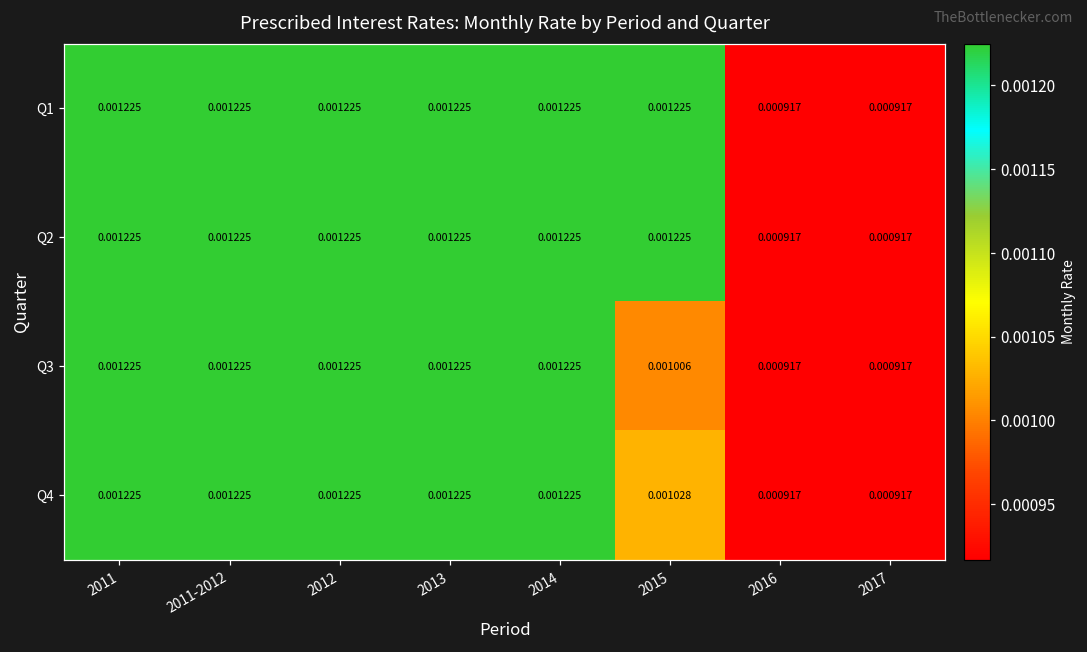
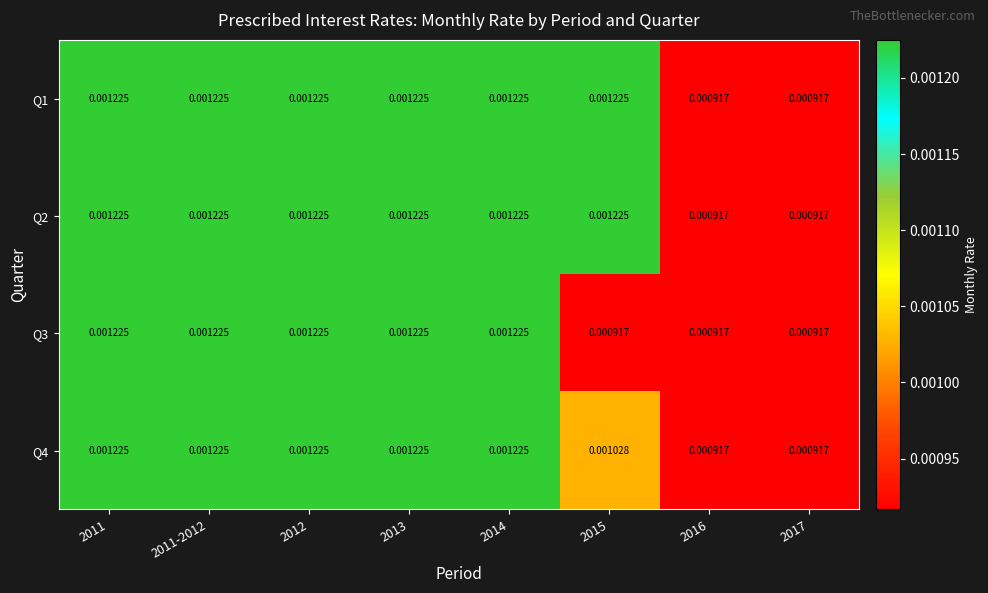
  {
    "Q1": {
      "2011": 0.001225,
      "2011-2012": 0.001225,
      "2012": 0.001225,
      "2013": 0.001225,
      "2014": 0.001225,
      "2015": 0.001225,
      "2016": 0.000917,
      "2017": 0.000917
    },
    "Q2": {
      "2011": 0.001225,
      "2011-2012": 0.001225,
      "2012": 0.001225,
      "2013": 0.001225,
      "2014": 0.001225,
      "2015": 0.001225,
      "2016": 0.000917,
      "2017": 0.000917
    },
    "Q3": {
      "2011": 0.001225,
      "2011-2012": 0.001225,
      "2012": 0.001225,
      "2013": 0.001225,
      "2014": 0.001225,
-     "2015": 0.001006,
+     "2015": 0.000917,
      "2016": 0.000917,
      "2017": 0.000917
    },
    "Q4": {
      "2011": 0.001225,
      "2011-2012": 0.001225,
      "2012": 0.001225,
      "2013": 0.001225,
      "2014": 0.001225,
      "2015": 0.001028,
      "2016": 0.000917,
      "2017": 0.000917
    }
  }
